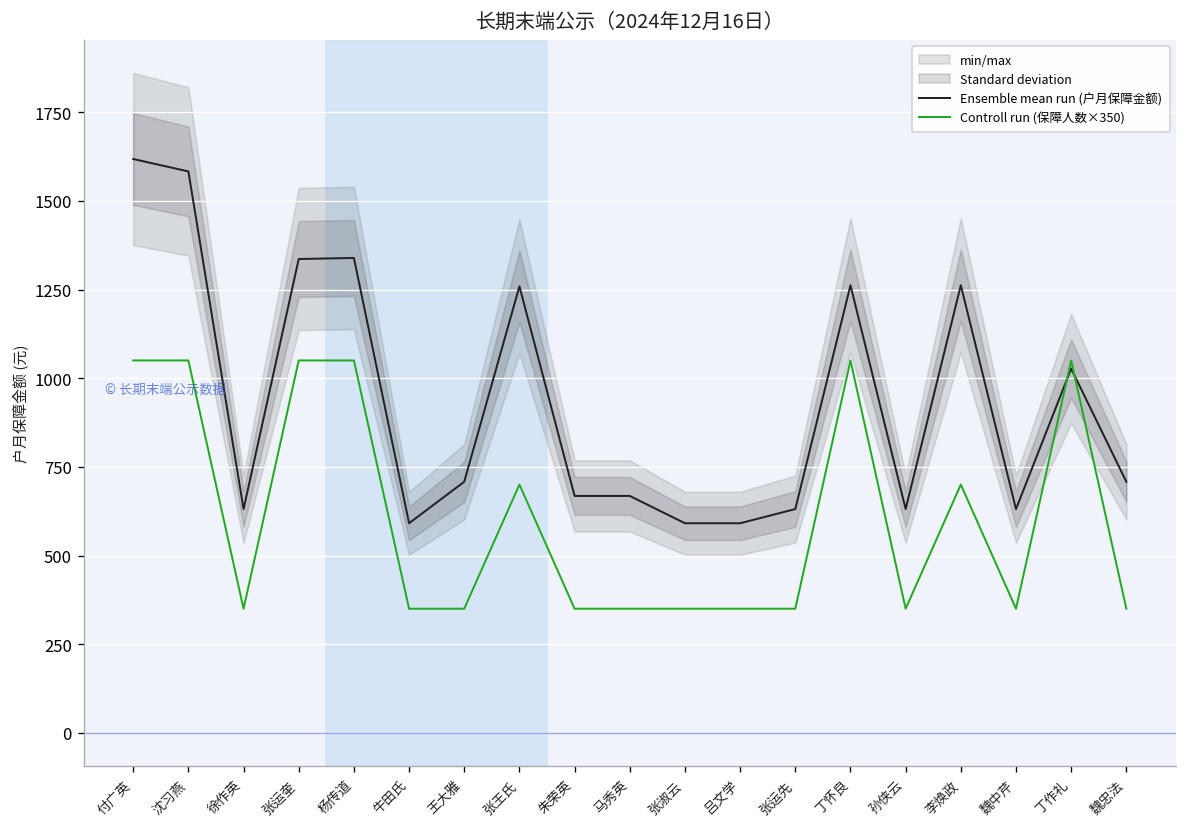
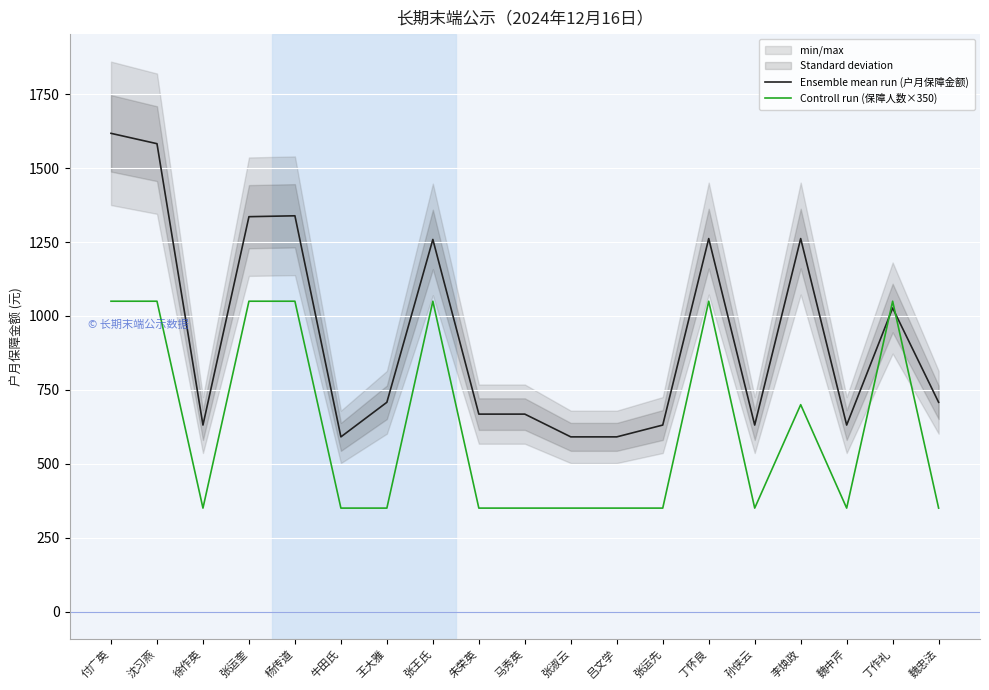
  {
    "Controll run (保障人数×350)": {
      "付广英": 1050,
      "沈习燕": 1050,
      "徐作英": 350,
      "张运奎": 1050,
      "杨传道": 1050,
      "牛田氏": 350,
      "王大雅": 350,
-     "张王氏": 700,
+     "张王氏": 1050,
      "朱荣英": 350,
      "马秀英": 350,
      "张淑云": 350,
      "吕文学": 350,
      "张运先": 350,
      "丁怀良": 1050,
      "孙侠云": 350,
      "李焕政": 700,
      "魏中芹": 350,
      "丁作礼": 1050,
      "魏忠法": 350
    }
  }
